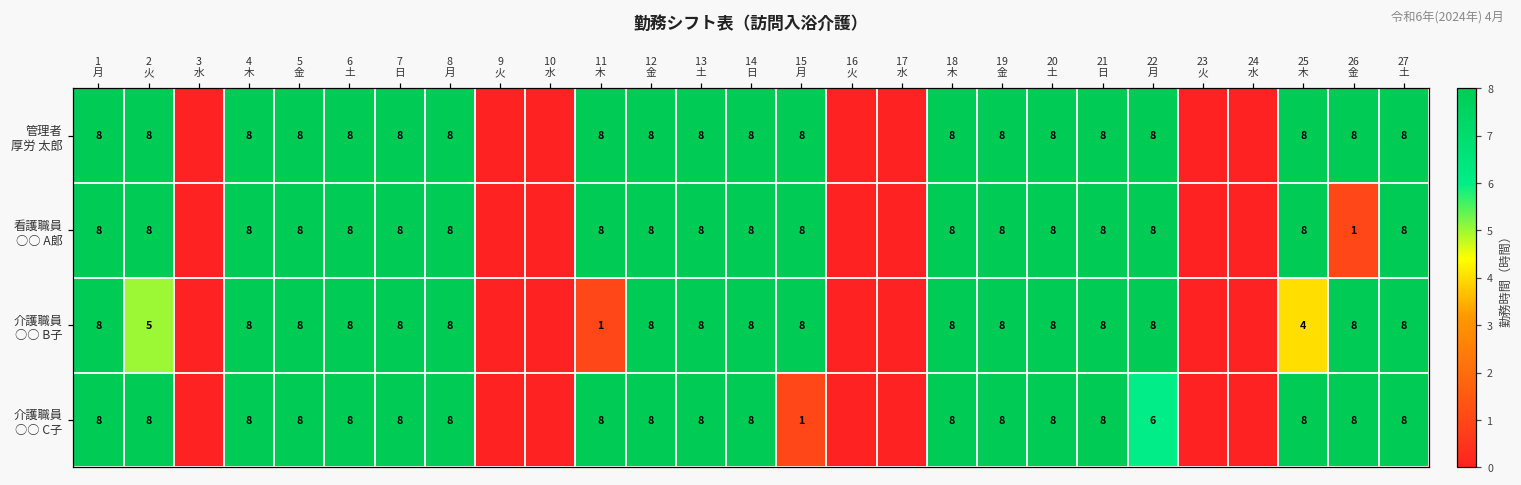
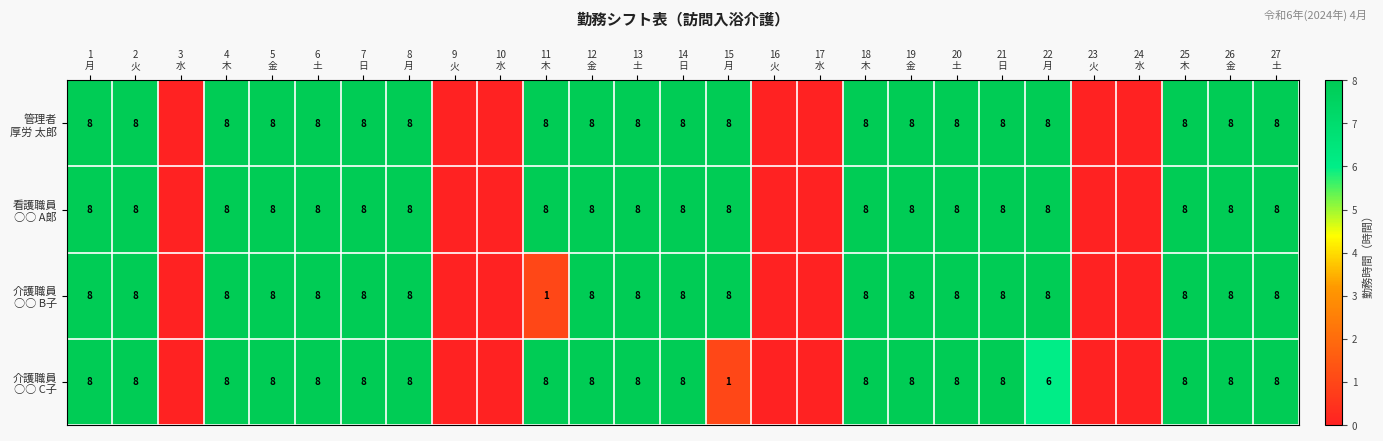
  {
    "管理者 厚労 太郎": {
      "1 月": 8,
      "2 火": 8,
      "4 木": 8,
      "5 金": 8,
      "6 土": 8,
      "7 日": 8,
      "8 月": 8,
      "11 木": 8,
      "12 金": 8,
      "13 土": 8,
      "14 日": 8,
      "15 月": 8,
      "18 木": 8,
      "19 金": 8,
      "20 土": 8,
      "21 日": 8,
      "22 月": 8,
      "25 木": 8,
      "26 金": 8,
      "27 土": 8
    },
    "看護職員 ○○ A郞": {
      "1 月": 8,
      "2 火": 8,
      "4 木": 8,
      "5 金": 8,
      "6 土": 8,
      "7 日": 8,
      "8 月": 8,
      "11 木": 8,
      "12 金": 8,
      "13 土": 8,
      "14 日": 8,
      "15 月": 8,
      "18 木": 8,
      "19 金": 8,
      "20 土": 8,
      "21 日": 8,
      "22 月": 8,
      "25 木": 8,
-     "26 金": 1,
+     "26 金": 8,
      "27 土": 8
    },
    "介護職員 ○○ B子": {
      "1 月": 8,
-     "2 火": 5,
+     "2 火": 8,
      "4 木": 8,
      "5 金": 8,
      "6 土": 8,
      "7 日": 8,
      "8 月": 8,
      "11 木": 1,
      "12 金": 8,
      "13 土": 8,
      "14 日": 8,
      "15 月": 8,
      "18 木": 8,
      "19 金": 8,
      "20 土": 8,
      "21 日": 8,
      "22 月": 8,
-     "25 木": 4,
+     "25 木": 8,
      "26 金": 8,
      "27 土": 8
    },
    "介護職員 ○○ C子": {
      "1 月": 8,
      "2 火": 8,
      "4 木": 8,
      "5 金": 8,
      "6 土": 8,
      "7 日": 8,
      "8 月": 8,
      "11 木": 8,
      "12 金": 8,
      "13 土": 8,
      "14 日": 8,
      "15 月": 1,
      "18 木": 8,
      "19 金": 8,
      "20 土": 8,
      "21 日": 8,
      "22 月": 6,
      "25 木": 8,
      "26 金": 8,
      "27 土": 8
    }
  }
